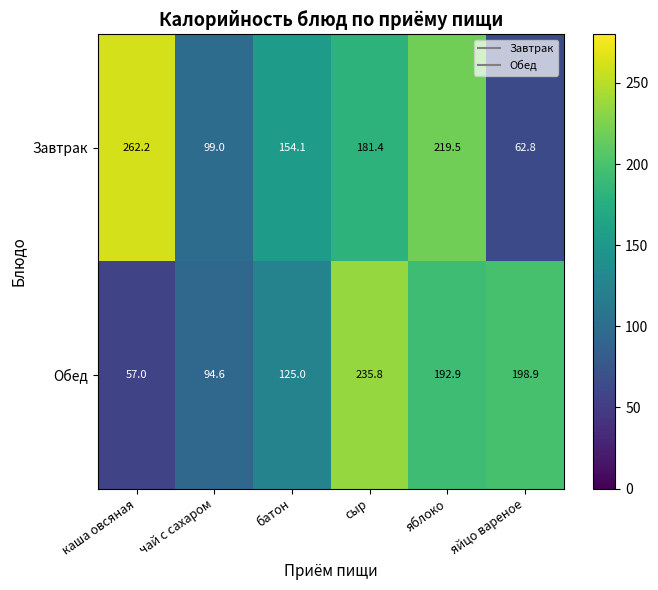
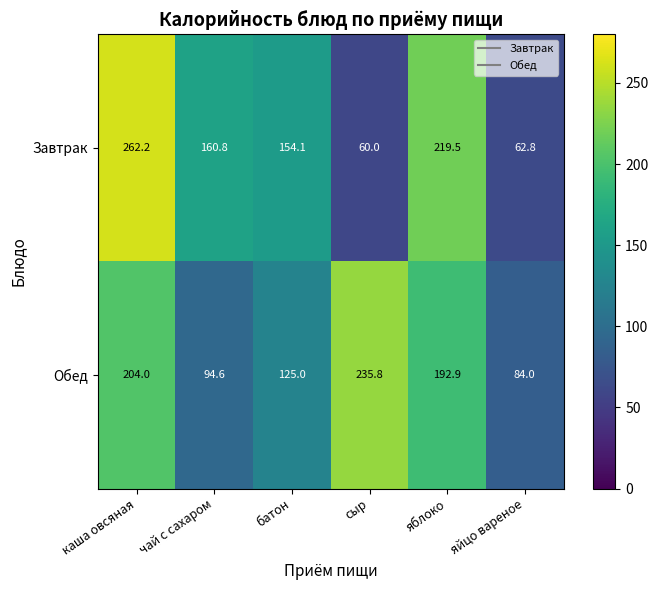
  {
    "Завтрак": {
      "каша овсяная": 262.2,
-     "чай с сахаром": 99.0,
+     "чай с сахаром": 160.8,
      "батон": 154.1,
-     "сыр": 181.4,
+     "сыр": 60.0,
      "яблоко": 219.5,
      "яйцо вареное": 62.8
    },
    "Обед": {
-     "каша овсяная": 57.0,
+     "каша овсяная": 204.0,
      "чай с сахаром": 94.6,
      "батон": 125.0,
      "сыр": 235.8,
      "яблоко": 192.9,
-     "яйцо вареное": 198.9
+     "яйцо вареное": 84.0
    }
  }
